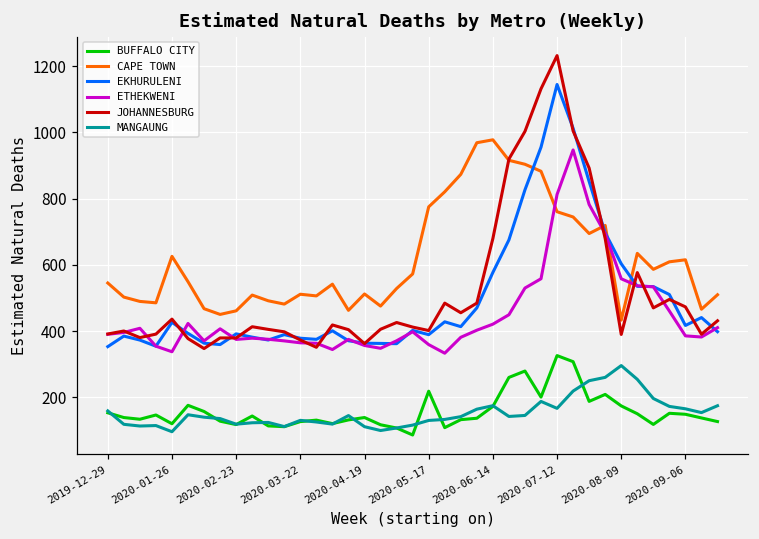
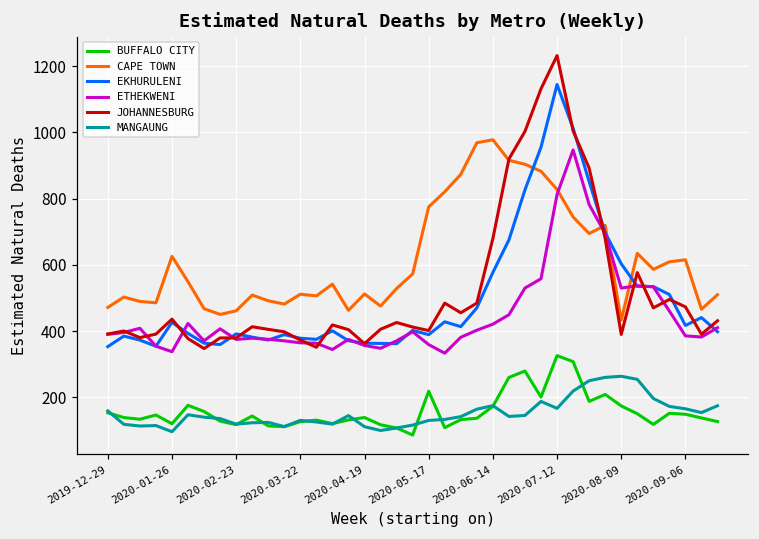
  {
    "BUFFALO CITY": {
      "2020-01-26": 120,
      "2020-04-19": 140,
      "2020-05-17": 220,
      "2020-07-12": 330,
      "2020-08-09": 170,
      "2020-09-06": 150
    },
    "CAPE TOWN": {
-     "2019-12-29": 550,
+     "2019-12-29": 470,
      "2020-01-26": 630,
      "2020-02-23": 460,
      "2020-03-22": 510,
      "2020-04-19": 510,
      "2020-05-17": 780,
      "2020-06-14": 980,
-     "2020-07-12": 760,
+     "2020-07-12": 830,
      "2020-08-09": 430,
      "2020-09-06": 620
    },
    "EKHURULENI": {
      "2019-12-29": 350,
      "2020-01-26": 430,
      "2020-02-23": 390,
      "2020-05-17": 390,
      "2020-06-14": 580,
      "2020-07-12": 1140,
      "2020-08-09": 600,
      "2020-09-06": 420
    },
    "ETHEKWENI": {
      "2020-01-26": 340,
      "2020-05-17": 360,
      "2020-06-14": 420,
      "2020-07-12": 810,
-     "2020-08-09": 560,
+     "2020-08-09": 530,
      "2020-09-06": 390
    },
    "JOHANNESBURG": {
      "2020-01-26": 440,
      "2020-05-17": 400,
      "2020-06-14": 680,
      "2020-07-12": 1230,
      "2020-08-09": 390,
      "2020-09-06": 470
    },
    "MANGAUNG": {
      "2020-01-26": 100,
      "2020-04-19": 110,
      "2020-05-17": 130,
      "2020-07-12": 170,
-     "2020-08-09": 300,
+     "2020-08-09": 260,
      "2020-09-06": 170
    }
  }
